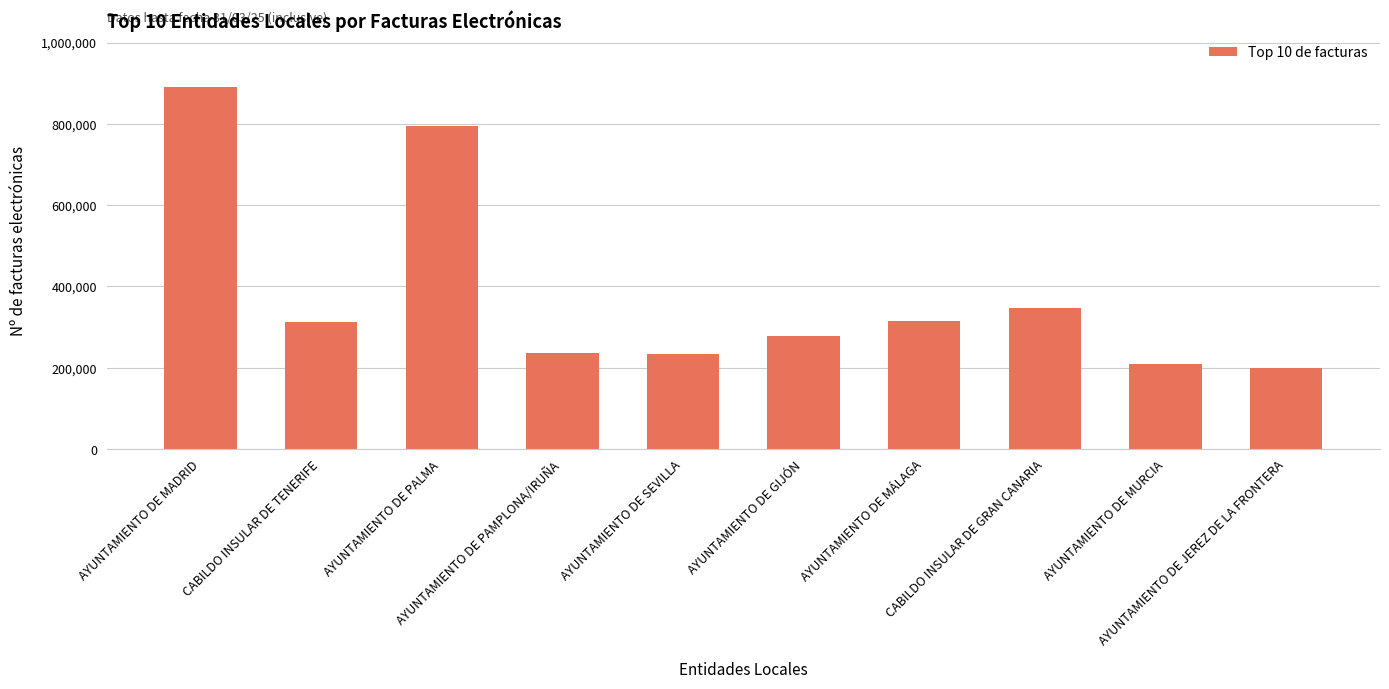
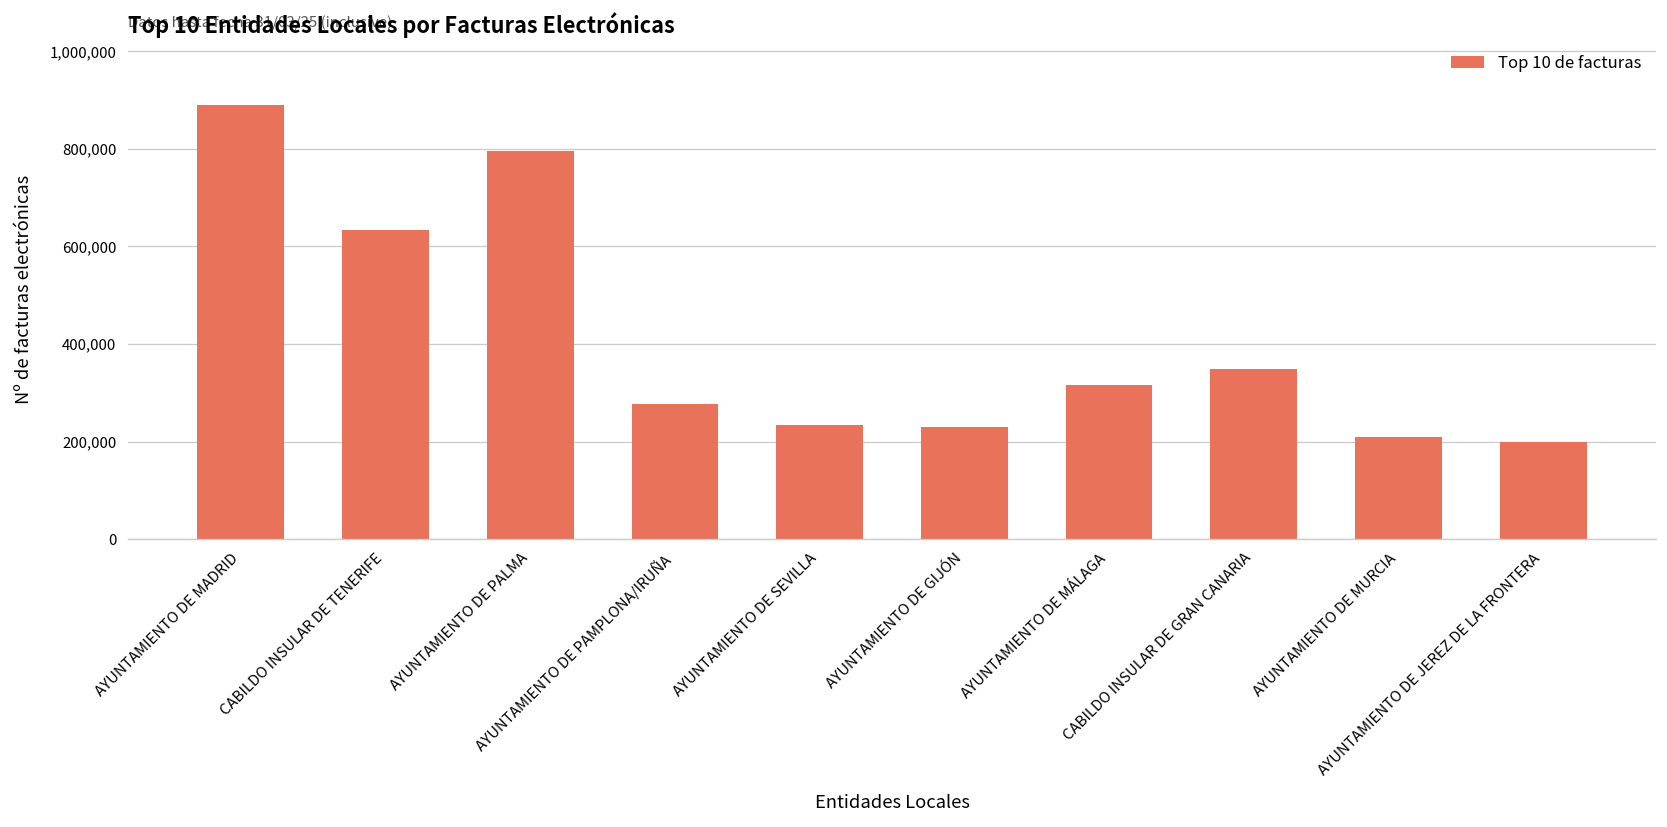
  {
    "AYUNTAMIENTO DE MADRID": "890,000",
-   "CABILDO INSULAR DE TENERIFE": "310,000",
+   "CABILDO INSULAR DE TENERIFE": "630,000",
    "AYUNTAMIENTO DE PALMA": "800,000",
-   "AYUNTAMIENTO DE PAMPLONA/IRUÑA": "240,000",
+   "AYUNTAMIENTO DE PAMPLONA/IRUÑA": "280,000",
    "AYUNTAMIENTO DE SEVILLA": "230,000",
-   "AYUNTAMIENTO DE GIJÓN": "280,000",
+   "AYUNTAMIENTO DE GIJÓN": "230,000",
    "AYUNTAMIENTO DE MÁLAGA": "320,000",
    "CABILDO INSULAR DE GRAN CANARIA": "350,000",
    "AYUNTAMIENTO DE MURCIA": "210,000",
    "AYUNTAMIENTO DE JEREZ DE LA FRONTERA": "200,000"
  }
